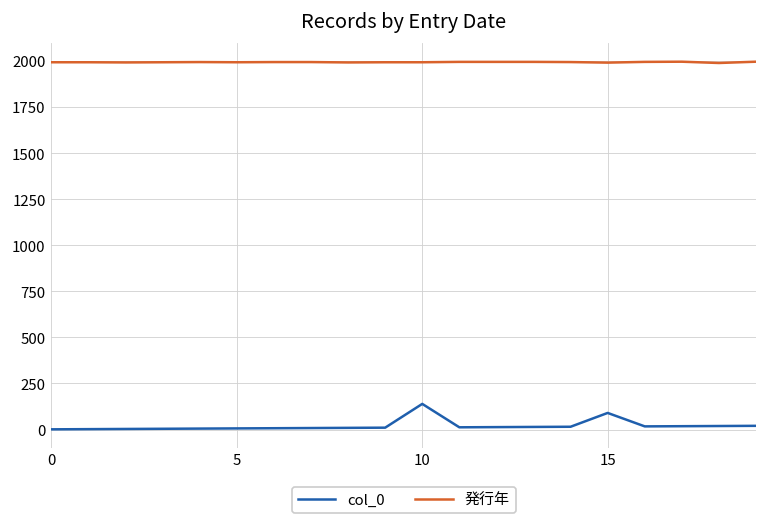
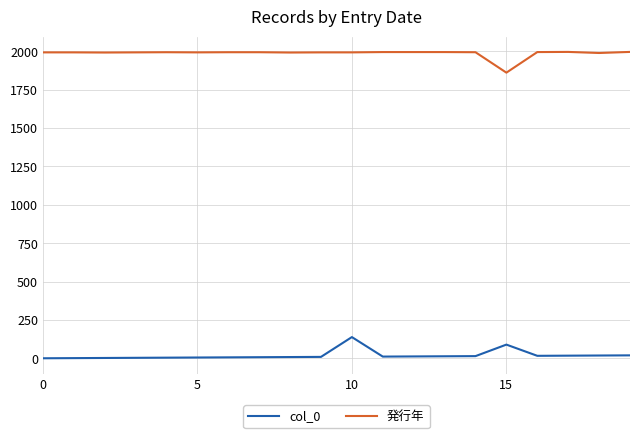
  {
    "col_0": {
      "0": 0,
      "5": 10,
      "10": 140,
      "15": 90
    },
    "発行年": {
      "0": 1990,
      "5": 1990,
      "10": 1990,
-     "15": 1990
+     "15": 1860
    }
  }
